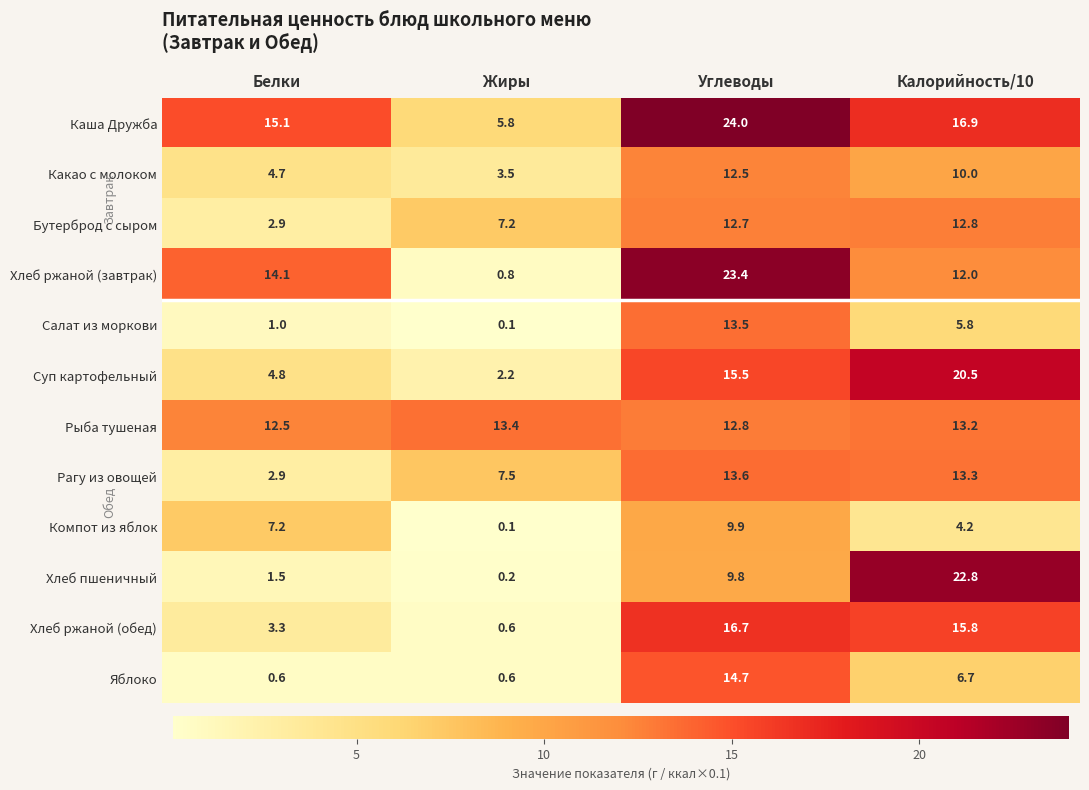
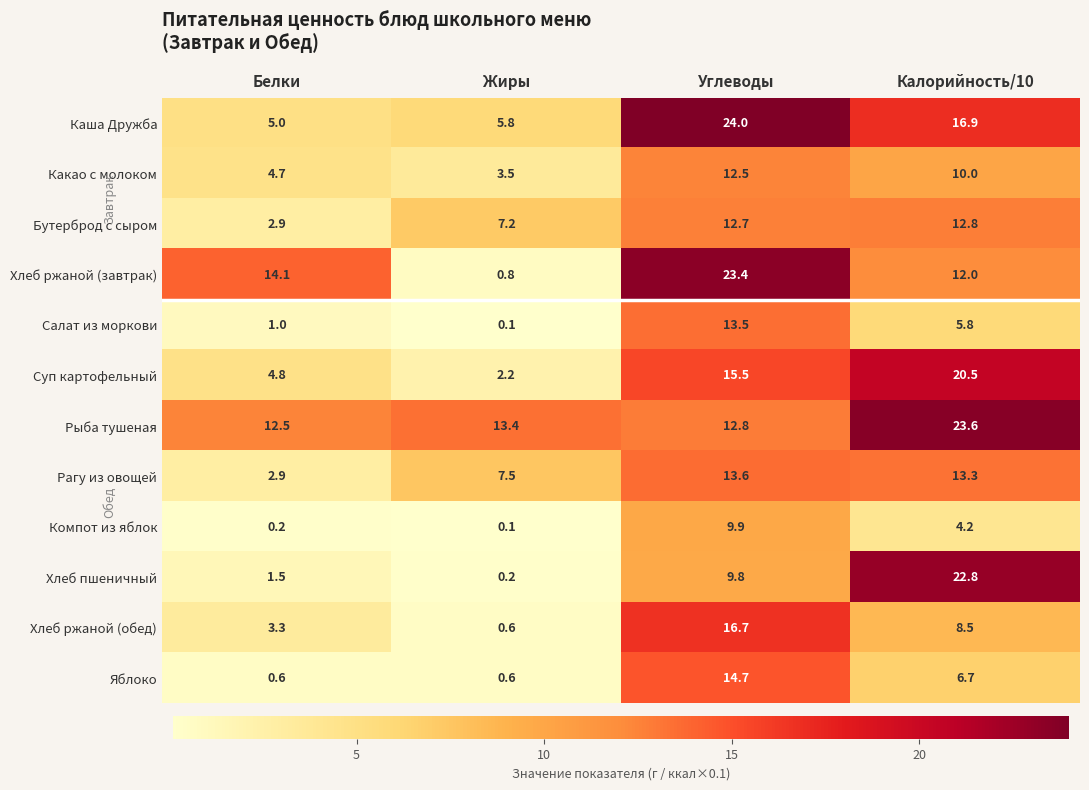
  {
    "Каша Дружба": {
-     "Белки": 15.1,
+     "Белки": 5.0,
      "Жиры": 5.8,
      "Углеводы": 24.0,
      "Калорийность/10": 16.9
    },
    "Какао с молоком": {
      "Белки": 4.7,
      "Жиры": 3.5,
      "Углеводы": 12.5,
      "Калорийность/10": 10.0
    },
    "Бутерброд с сыром": {
      "Белки": 2.9,
      "Жиры": 7.2,
      "Углеводы": 12.7,
      "Калорийность/10": 12.8
    },
    "Хлеб ржаной (завтрак)": {
      "Белки": 14.1,
      "Жиры": 0.8,
      "Углеводы": 23.4,
      "Калорийность/10": 12.0
    },
    "Салат из моркови": {
      "Белки": 1.0,
      "Жиры": 0.1,
      "Углеводы": 13.5,
      "Калорийность/10": 5.8
    },
    "Суп картофельный": {
      "Белки": 4.8,
      "Жиры": 2.2,
      "Углеводы": 15.5,
      "Калорийность/10": 20.5
    },
    "Рыба тушеная": {
      "Белки": 12.5,
      "Жиры": 13.4,
      "Углеводы": 12.8,
-     "Калорийность/10": 13.2
+     "Калорийность/10": 23.6
    },
    "Рагу из овощей": {
      "Белки": 2.9,
      "Жиры": 7.5,
      "Углеводы": 13.6,
      "Калорийность/10": 13.3
    },
    "Компот из яблок": {
-     "Белки": 7.2,
+     "Белки": 0.2,
      "Жиры": 0.1,
      "Углеводы": 9.9,
      "Калорийность/10": 4.2
    },
    "Хлеб пшеничный": {
      "Белки": 1.5,
      "Жиры": 0.2,
      "Углеводы": 9.8,
      "Калорийность/10": 22.8
    },
    "Хлеб ржаной (обед)": {
      "Белки": 3.3,
      "Жиры": 0.6,
      "Углеводы": 16.7,
-     "Калорийность/10": 15.8
+     "Калорийность/10": 8.5
    },
    "Яблоко": {
      "Белки": 0.6,
      "Жиры": 0.6,
      "Углеводы": 14.7,
      "Калорийность/10": 6.7
    }
  }
